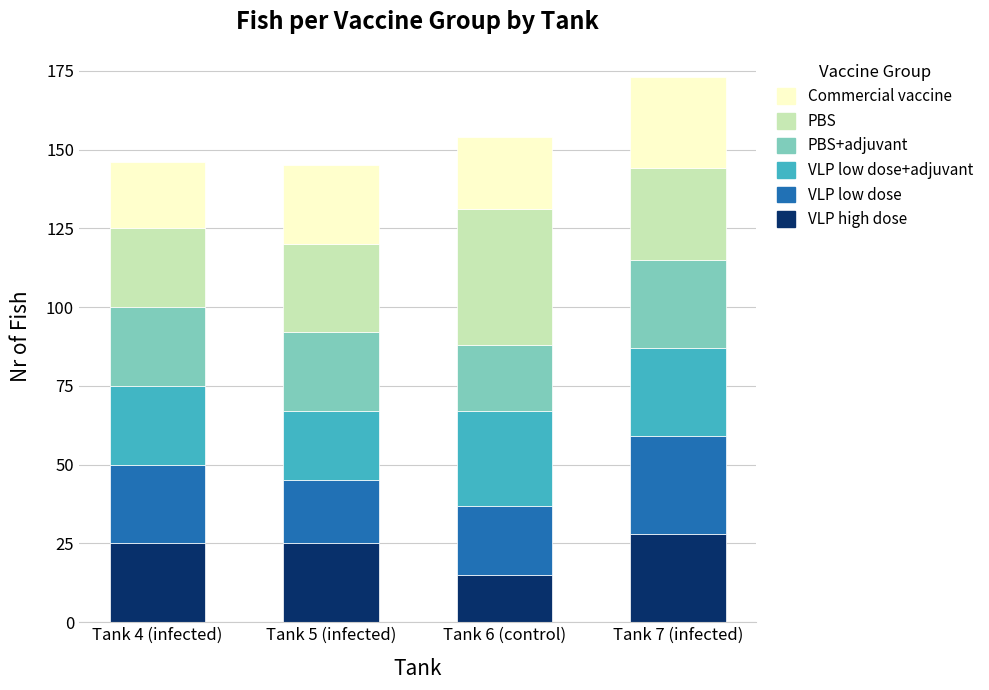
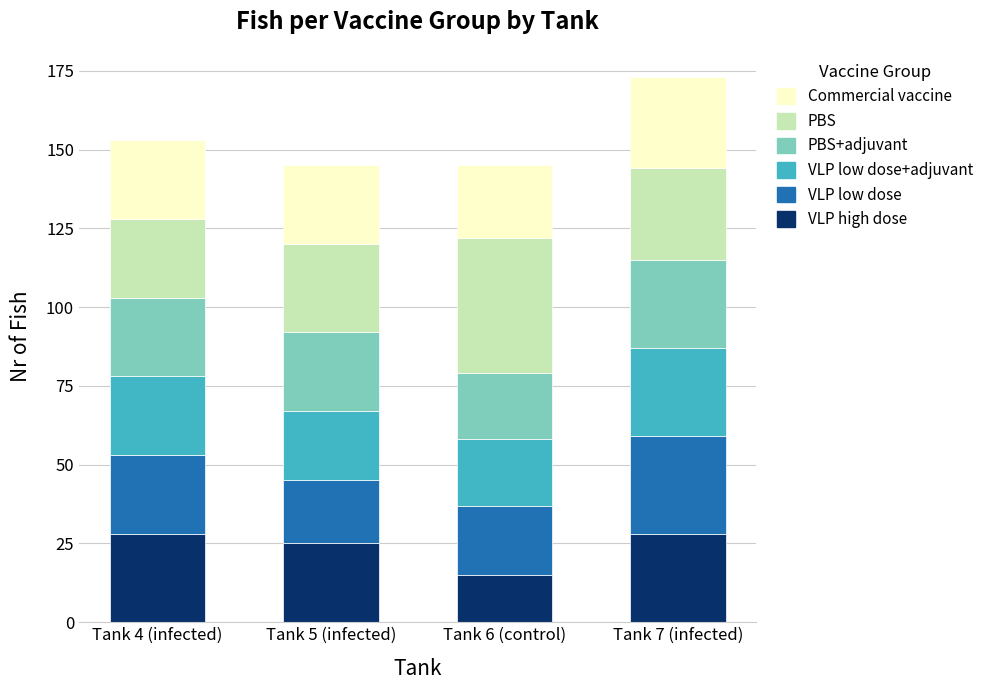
  {
    "VLP high dose": {
-     "Tank 4 (infected)": 25,
+     "Tank 4 (infected)": 28,
      "Tank 5 (infected)": 25,
      "Tank 6 (control)": 15,
      "Tank 7 (infected)": 28
    },
    "VLP low dose": {
      "Tank 4 (infected)": 25,
      "Tank 5 (infected)": 20,
      "Tank 6 (control)": 22,
      "Tank 7 (infected)": 31
    },
    "VLP low dose+adjuvant": {
      "Tank 4 (infected)": 25,
      "Tank 5 (infected)": 22,
-     "Tank 6 (control)": 30,
+     "Tank 6 (control)": 21,
      "Tank 7 (infected)": 28
    },
    "PBS+adjuvant": {
      "Tank 4 (infected)": 25,
      "Tank 5 (infected)": 25,
      "Tank 6 (control)": 21,
      "Tank 7 (infected)": 28
    },
    "PBS": {
      "Tank 4 (infected)": 25,
      "Tank 5 (infected)": 28,
      "Tank 6 (control)": 43,
      "Tank 7 (infected)": 29
    },
    "Commercial vaccine": {
-     "Tank 4 (infected)": 21,
+     "Tank 4 (infected)": 25,
      "Tank 5 (infected)": 25,
      "Tank 6 (control)": 23,
      "Tank 7 (infected)": 29
    }
  }
